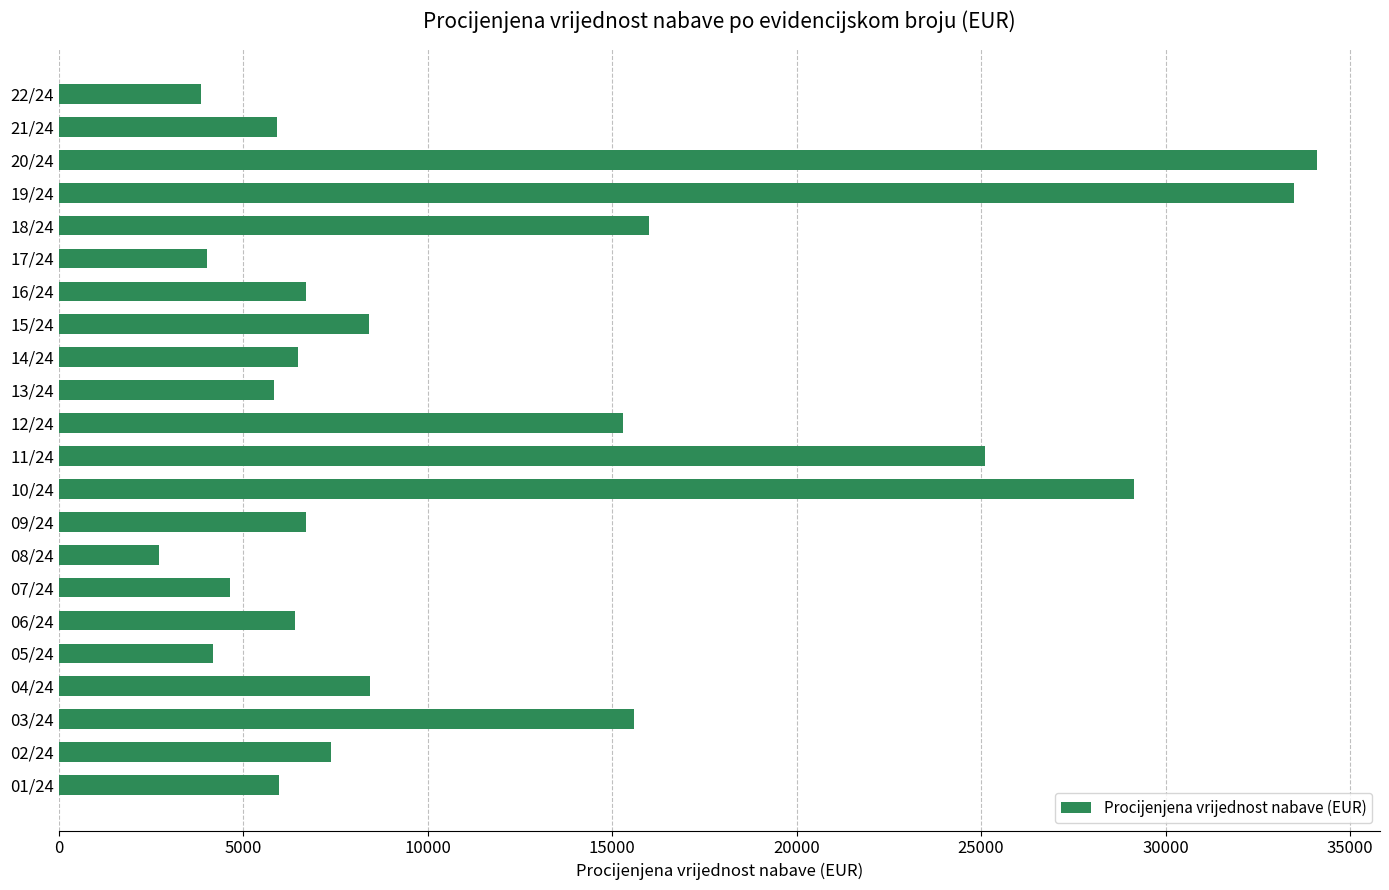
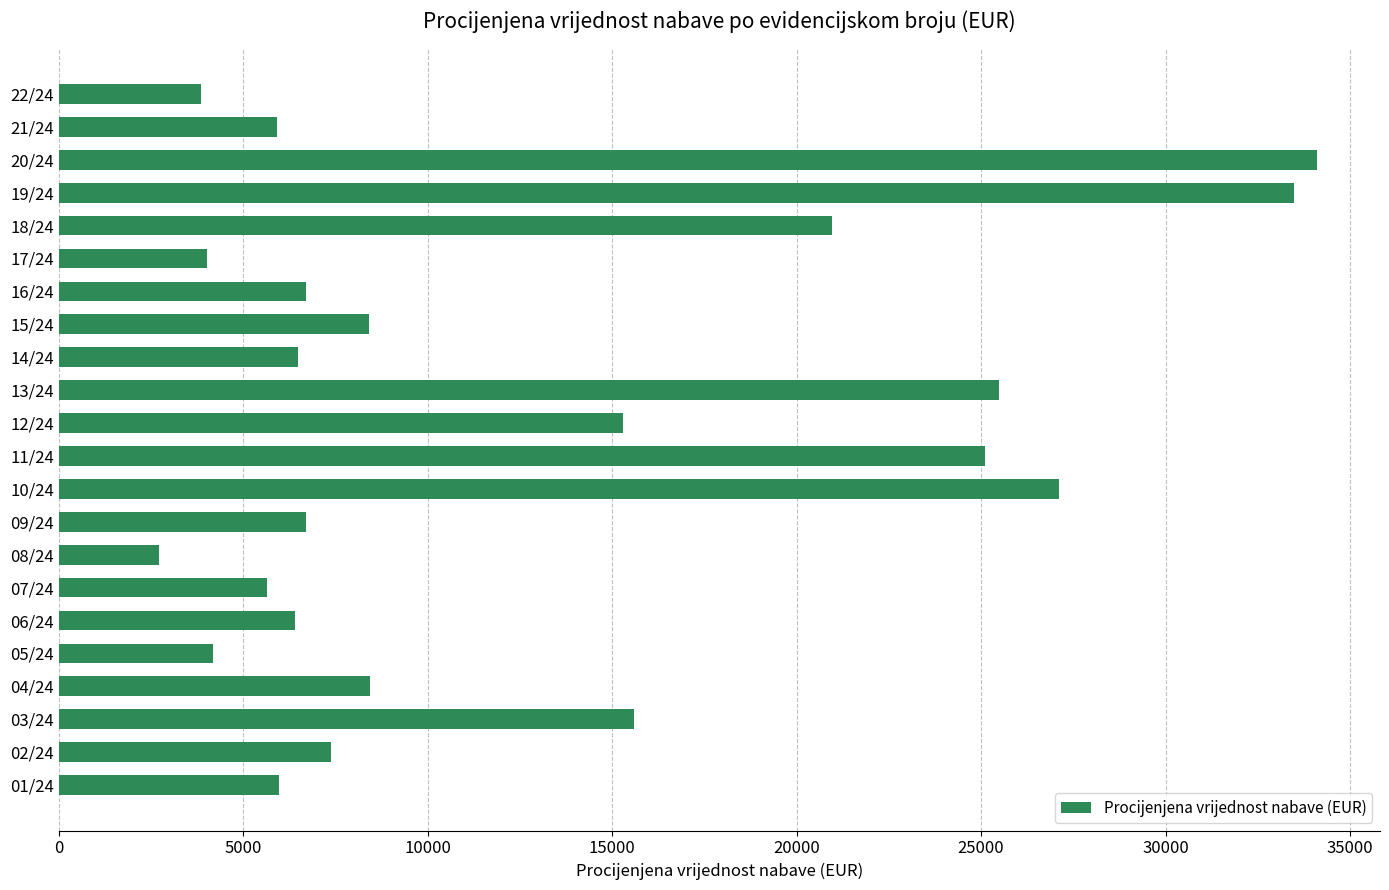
  {
    "22/24": 3900,
    "21/24": 5900,
    "20/24": 34100,
    "19/24": 33500,
-   "18/24": 16000,
+   "18/24": 21000,
    "17/24": 4000,
    "16/24": 6700,
    "15/24": 8400,
    "14/24": 6500,
-   "13/24": 5800,
+   "13/24": 25500,
    "12/24": 15300,
    "11/24": 25100,
-   "10/24": 29100,
+   "10/24": 27100,
    "09/24": 6700,
    "08/24": 2700,
-   "07/24": 4600,
+   "07/24": 5600,
    "06/24": 6400,
    "05/24": 4200,
    "04/24": 8400,
    "03/24": 15600,
    "02/24": 7400,
    "01/24": 6000
  }
